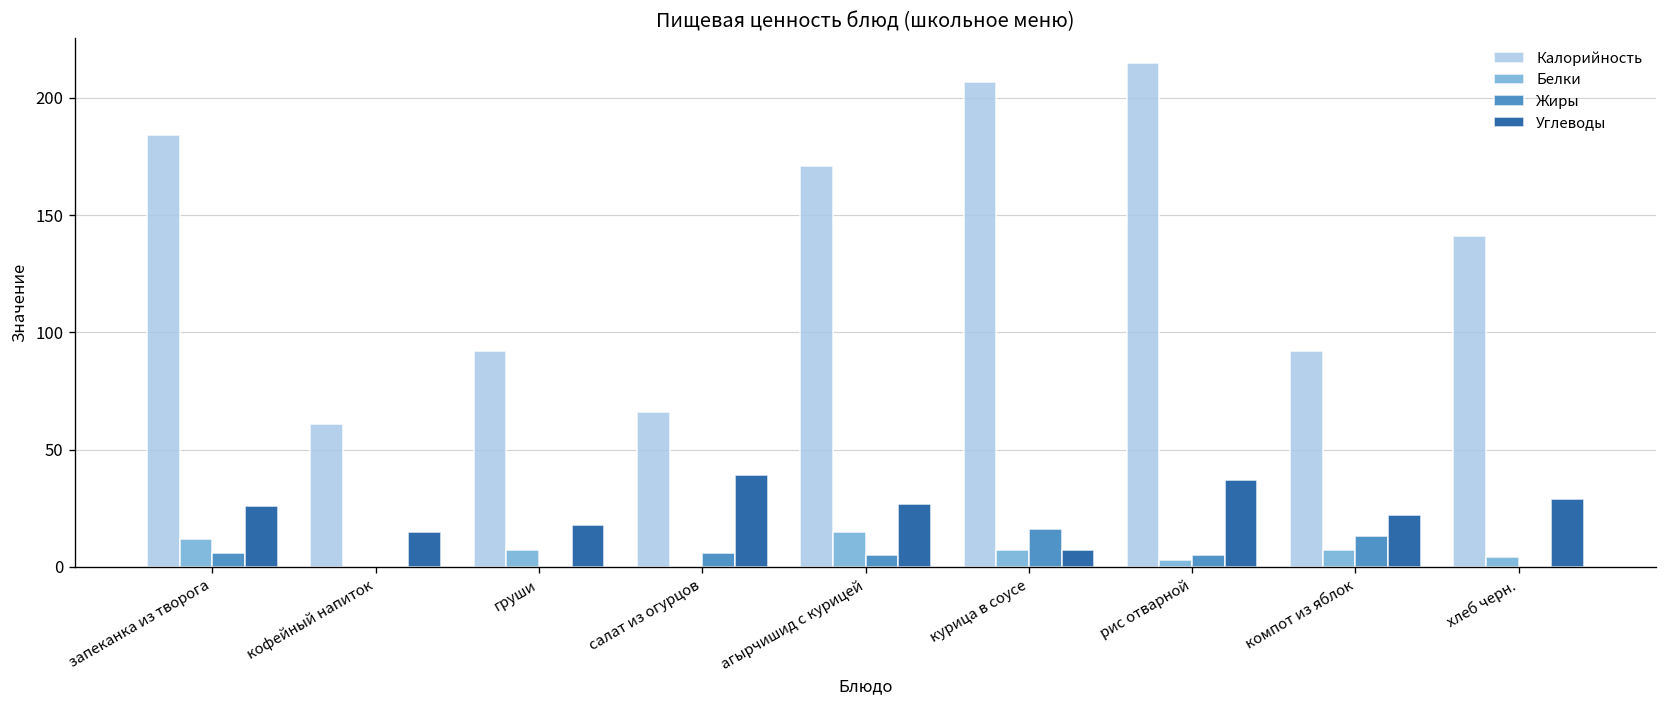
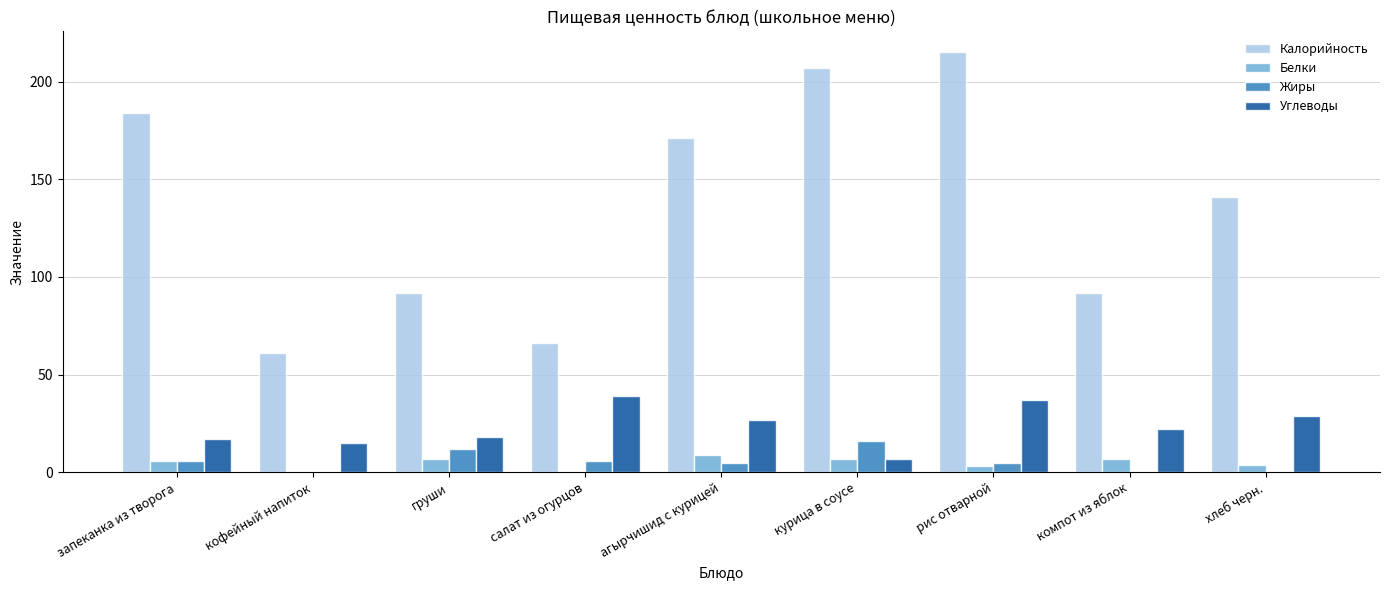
  {
    "Калорийность": {
      "запеканка из творога": 184,
      "кофейный напиток": 61,
      "груши": 92,
      "салат из огурцов": 66,
      "агырчишид с курицей": 171,
      "курица в соусе": 207,
      "рис отварной": 215,
      "компот из яблок": 92,
      "хлеб черн.": 141
    },
    "Белки": {
-     "запеканка из творога": 12,
+     "запеканка из творога": 6,
      "кофейный напиток": 0,
      "груши": 7,
      "салат из огурцов": 0,
-     "агырчишид с курицей": 15,
+     "агырчишид с курицей": 9,
      "курица в соусе": 7,
      "рис отварной": 3,
      "компот из яблок": 7,
      "хлеб черн.": 4
    },
    "Жиры": {
      "запеканка из творога": 6,
      "кофейный напиток": 0,
-     "груши": 0,
+     "груши": 12,
      "салат из огурцов": 6,
      "агырчишид с курицей": 5,
      "курица в соусе": 16,
      "рис отварной": 5,
-     "компот из яблок": 13,
+     "компот из яблок": 0,
      "хлеб черн.": 0
    },
    "Углеводы": {
-     "запеканка из творога": 26,
+     "запеканка из творога": 17,
      "кофейный напиток": 15,
      "груши": 18,
      "салат из огурцов": 39,
      "агырчишид с курицей": 27,
      "курица в соусе": 7,
      "рис отварной": 37,
      "компот из яблок": 22,
      "хлеб черн.": 29
    }
  }
